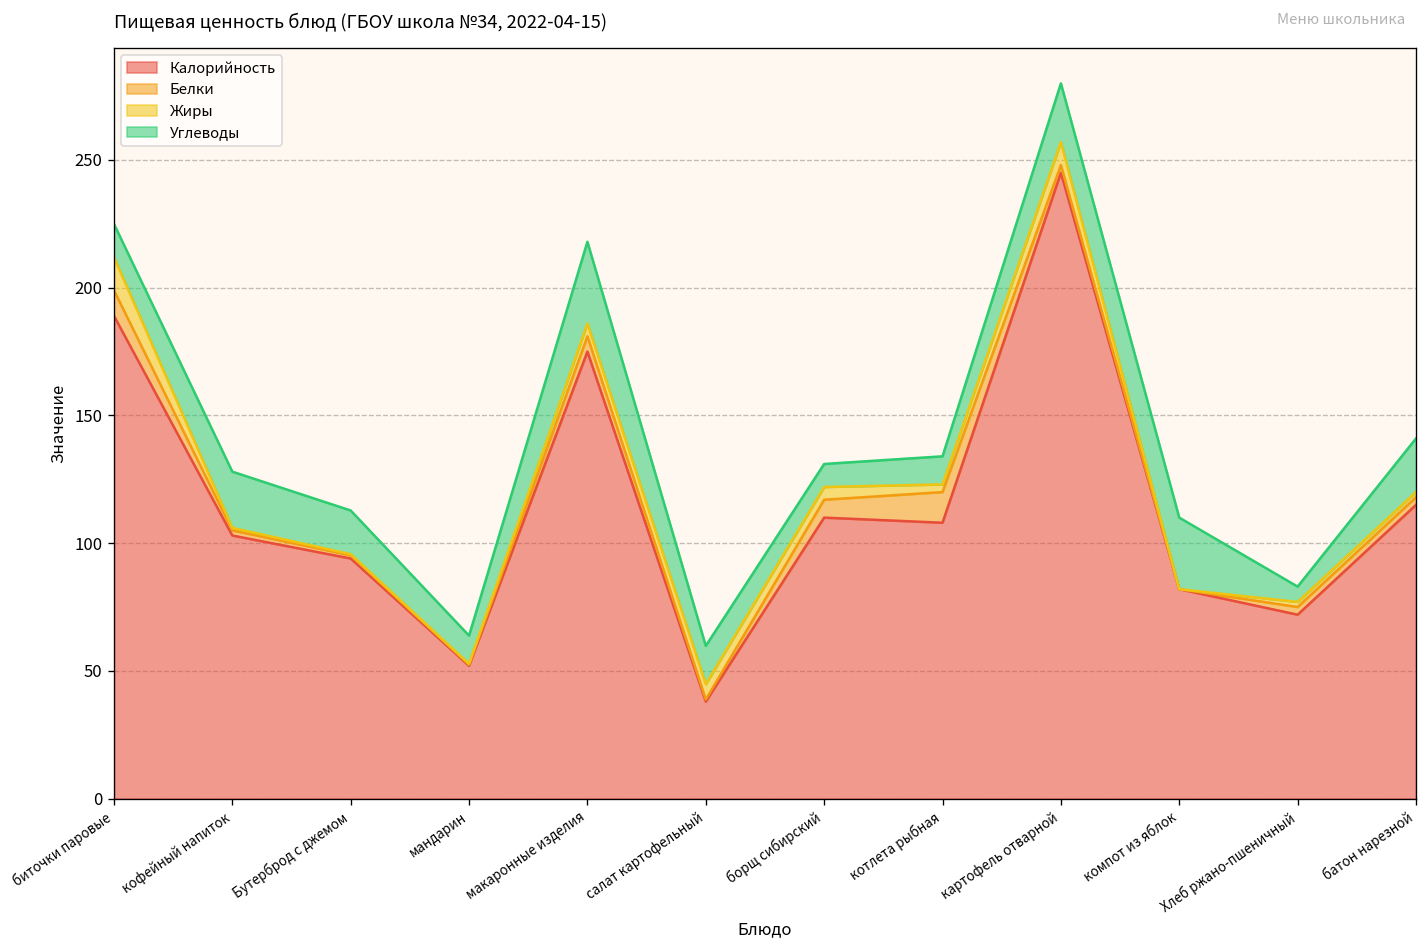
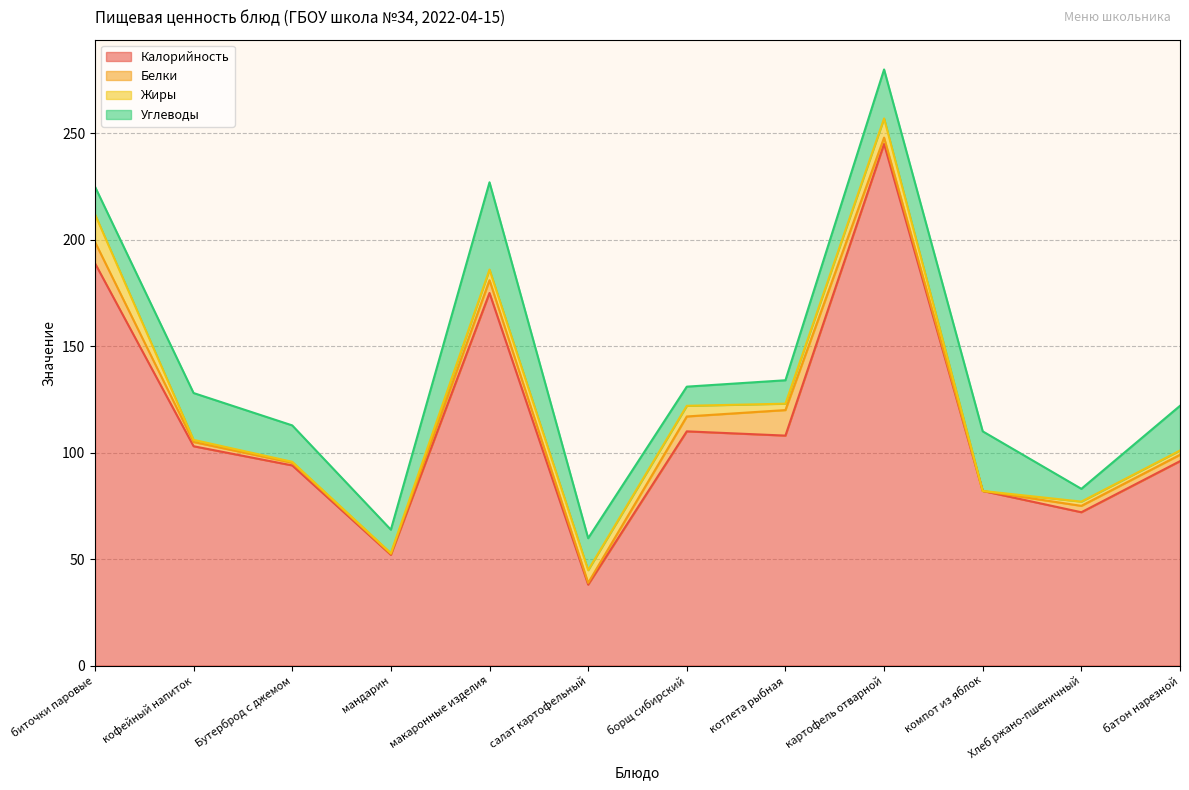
  {
    "Калорийность": {
      "биточки паровые": 189,
      "кофейный напиток": 103,
      "Бутерброд с джемом": 94,
      "макаронные изделия": 175,
      "борщ сибирский": 110,
      "котлета рыбная": 108,
      "картофель отварной": 245,
      "Хлеб ржано-пшеничный": 72,
-     "батон нарезной": 115
+     "батон нарезной": 96
    },
    "Углеводы": {
      "биточки паровые": 13,
      "кофейный напиток": 22,
      "Бутерброд с джемом": 17,
      "мандарин": 11,
-     "макаронные изделия": 32,
+     "макаронные изделия": 41,
      "салат картофельный": 15,
      "борщ сибирский": 9,
      "котлета рыбная": 11,
      "картофель отварной": 23,
      "компот из яблок": 28,
      "Хлеб ржано-пшеничный": 6,
      "батон нарезной": 21
    }
  }
